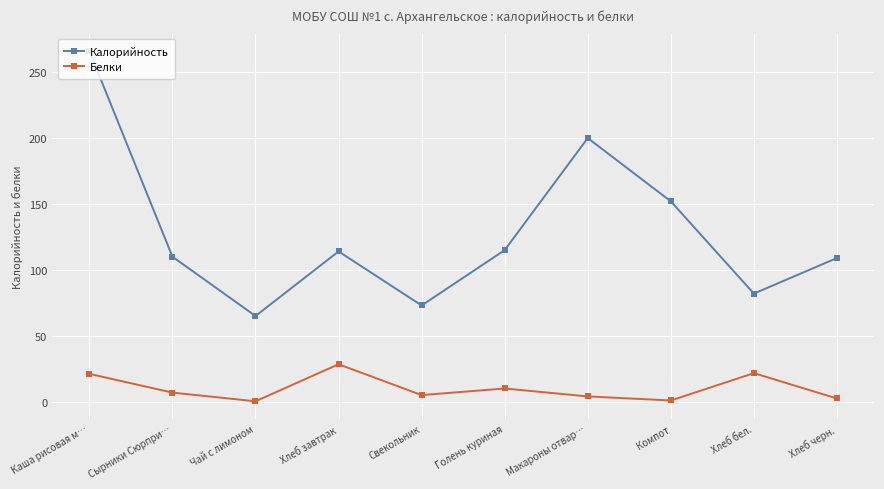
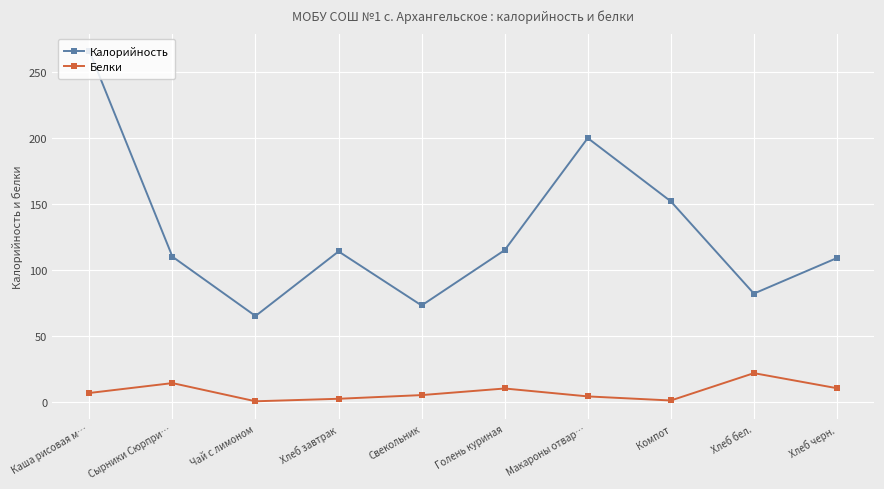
  {
    "Калорийность": {
      "Сырники Сюрпри…": 110,
      "Чай с лимоном": 65,
      "Хлеб завтрак": 114,
      "Свекольник": 73,
      "Голень куриная": 115,
      "Макароны отвар…": 200,
      "Компот": 152,
      "Хлеб бел.": 82,
      "Хлеб черн.": 109
    },
    "Белки": {
-     "Каша рисовая м…": 21,
-     "Сырники Сюрпри…": 7,
+     "Каша рисовая м…": 7,
+     "Сырники Сюрпри…": 14,
      "Чай с лимоном": 0,
-     "Хлеб завтрак": 28,
+     "Хлеб завтрак": 2,
      "Свекольник": 5,
      "Голень куриная": 10,
      "Макароны отвар…": 4,
      "Компот": 1,
      "Хлеб бел.": 22,
-     "Хлеб черн.": 2
+     "Хлеб черн.": 10
    }
  }
